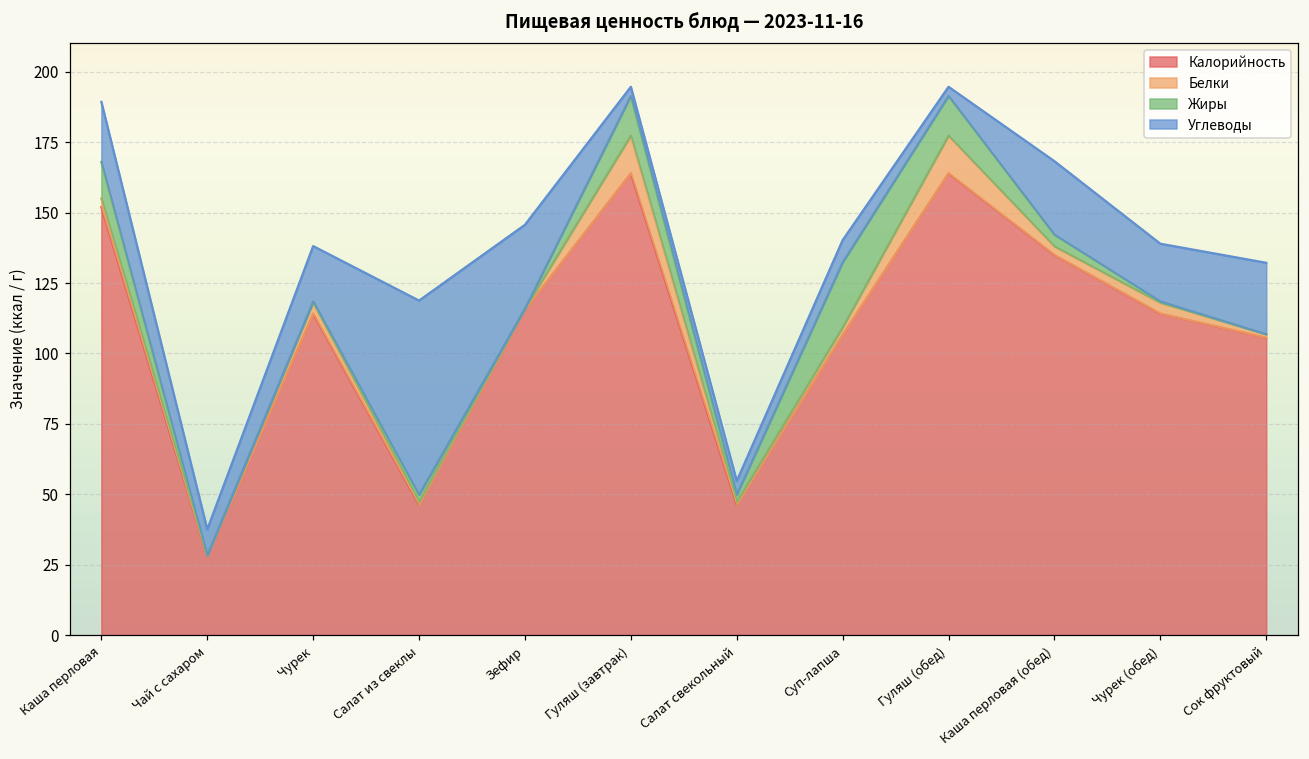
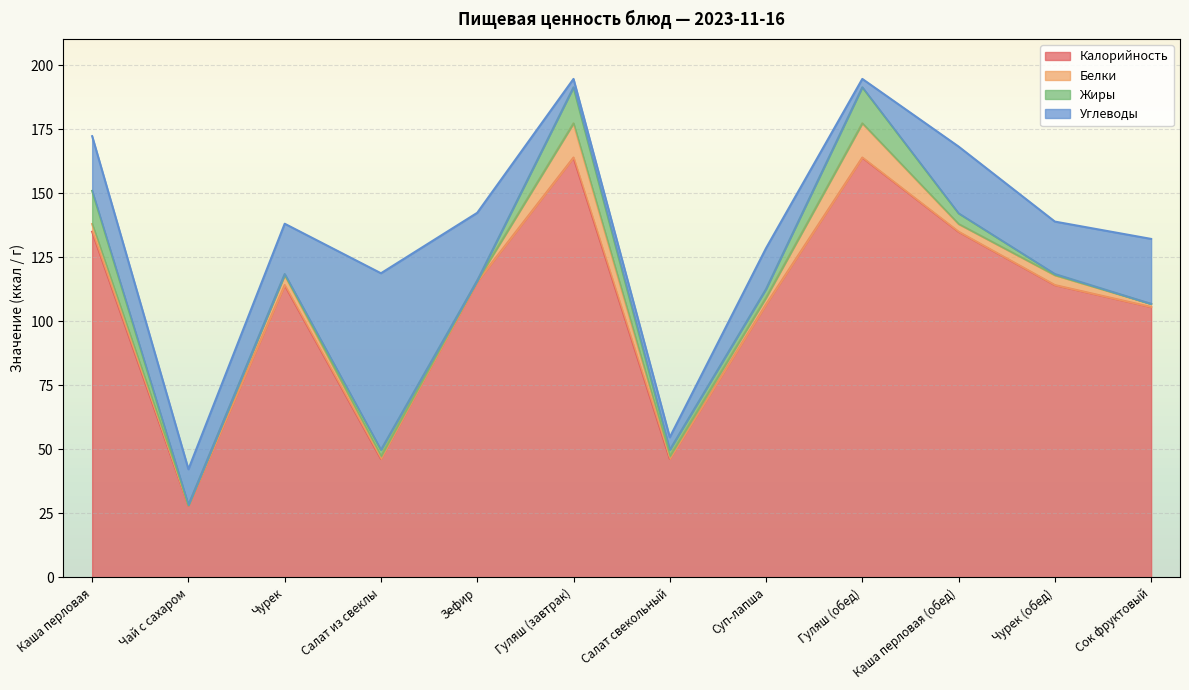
  {
    "Калорийность": {
-     "Каша перловая": 152,
+     "Каша перловая": 135,
      "Чурек": 114,
      "Салат из свеклы": 46,
      "Гуляш (завтрак)": 164,
      "Салат свекольный": 46,
      "Суп-лапша": 107,
      "Гуляш (обед)": 164,
      "Каша перловая (обед)": 135,
      "Чурек (обед)": 114,
      "Сок фруктовый": 106
    },
    "Белки": {
      "Каша перловая": 3,
      "Салат из свеклы": 1,
      "Гуляш (завтрак)": 13,
      "Салат свекольный": 1,
      "Суп-лапша": 3,
      "Гуляш (обед)": 13,
      "Каша перловая (обед)": 3
    },
    "Жиры": {
      "Каша перловая": 13,
      "Салат из свеклы": 3,
      "Гуляш (завтрак)": 14,
      "Салат свекольный": 3,
-     "Суп-лапша": 23,
+     "Суп-лапша": 3,
      "Гуляш (обед)": 14,
      "Каша перловая (обед)": 4
    },
    "Углеводы": {
      "Каша перловая": 21,
-     "Чай с сахаром": 9,
+     "Чай с сахаром": 14,
      "Чурек": 20,
      "Салат из свеклы": 69,
-     "Зефир": 30,
+     "Зефир": 27,
      "Гуляш (завтрак)": 3,
      "Салат свекольный": 5,
-     "Суп-лапша": 8,
+     "Суп-лапша": 16,
      "Гуляш (обед)": 3,
      "Каша перловая (обед)": 26,
      "Чурек (обед)": 20,
      "Сок фруктовый": 25
    }
  }
